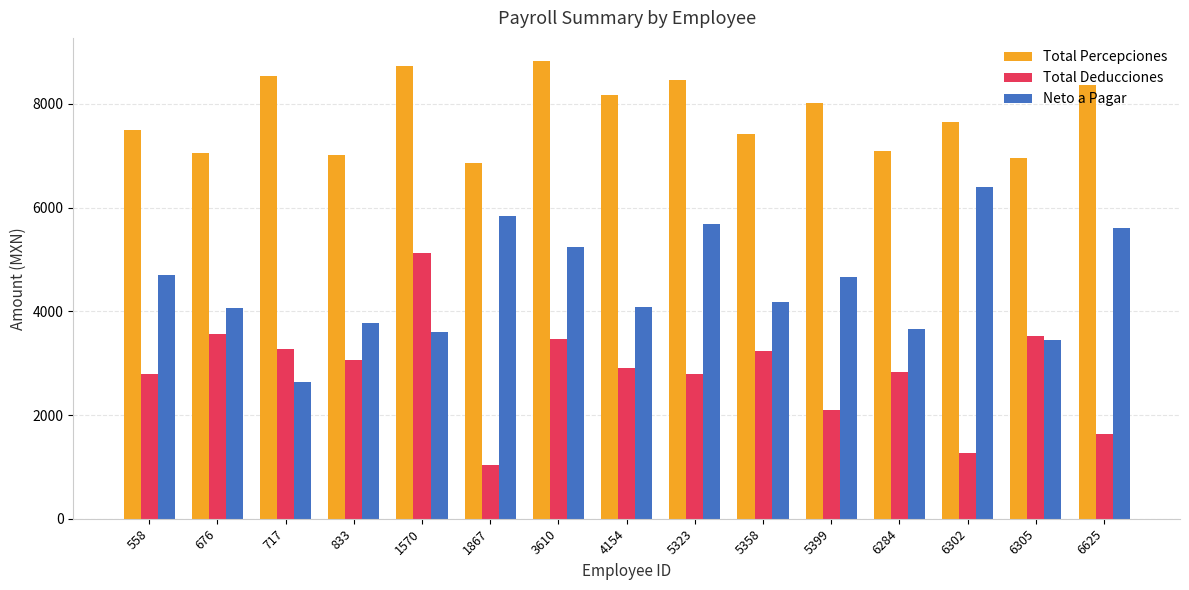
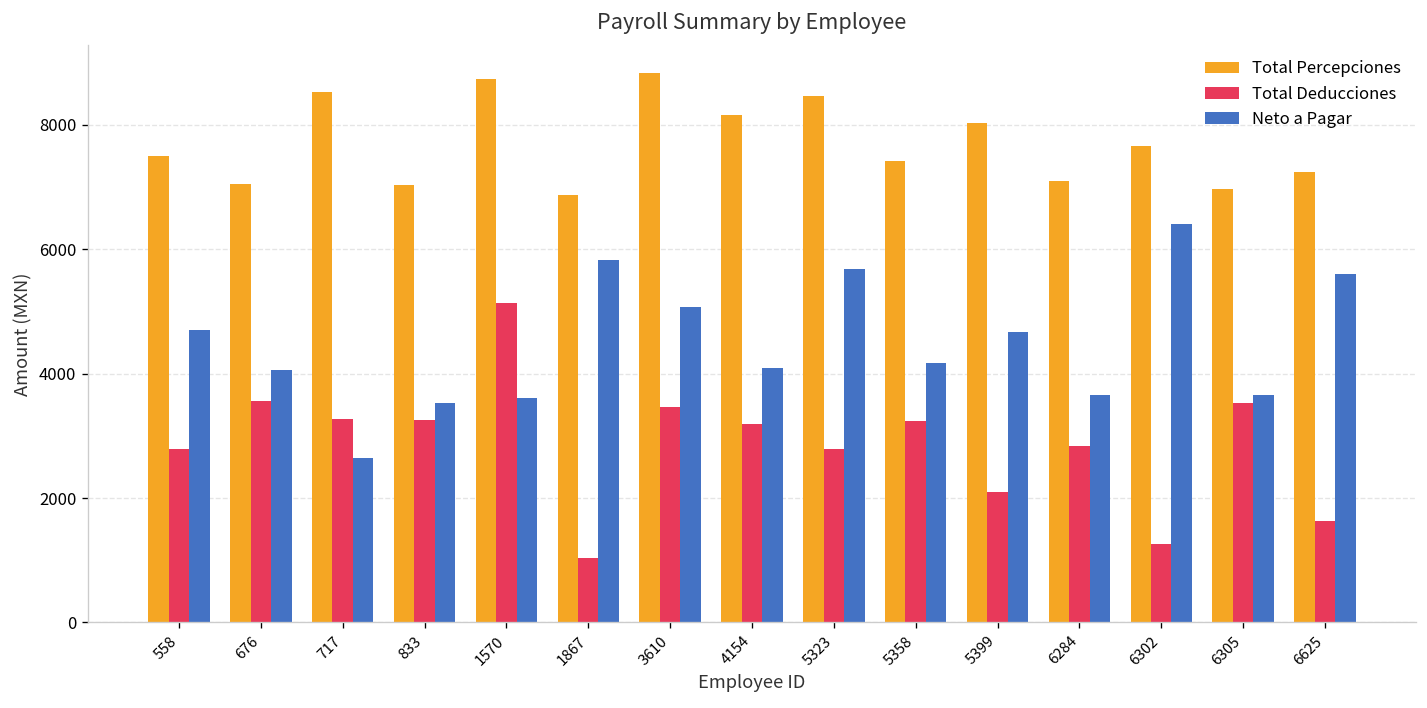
  {
    "Total Percepciones": {
      "558": 7500,
      "676": 7000,
      "717": 8500,
      "833": 7000,
      "1570": 8700,
      "1867": 6900,
      "3610": 8800,
      "4154": 8200,
      "5323": 8500,
      "5358": 7400,
      "5399": 8000,
      "6284": 7100,
      "6302": 7700,
      "6305": 7000,
-     "6625": 8400
+     "6625": 7200
    },
    "Total Deducciones": {
      "558": 2800,
      "676": 3600,
      "717": 3300,
-     "833": 3100,
+     "833": 3300,
      "1570": 5100,
      "1867": 1000,
      "3610": 3500,
-     "4154": 2900,
+     "4154": 3200,
      "5323": 2800,
      "5358": 3200,
      "5399": 2100,
      "6284": 2800,
      "6302": 1300,
      "6305": 3500,
      "6625": 1600
    },
    "Neto a Pagar": {
      "558": 4700,
      "676": 4100,
      "717": 2600,
-     "833": 3800,
+     "833": 3500,
      "1570": 3600,
      "1867": 5800,
-     "3610": 5200,
+     "3610": 5100,
      "4154": 4100,
      "5323": 5700,
      "5358": 4200,
      "5399": 4700,
      "6284": 3600,
      "6302": 6400,
-     "6305": 3400,
+     "6305": 3700,
      "6625": 5600
    }
  }
